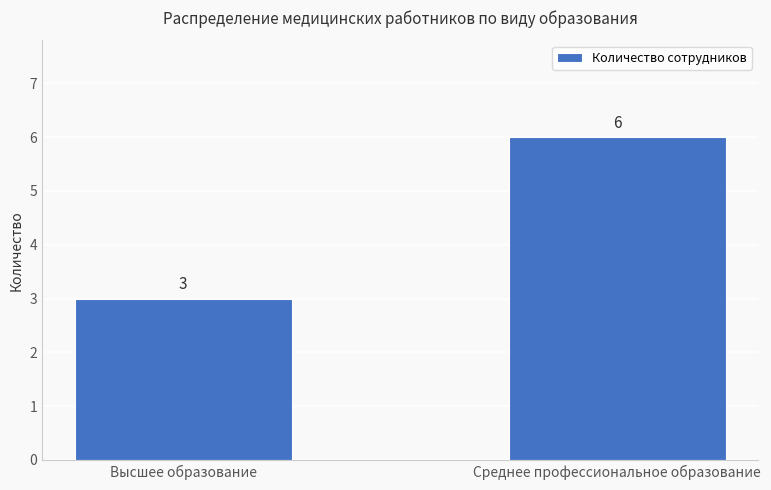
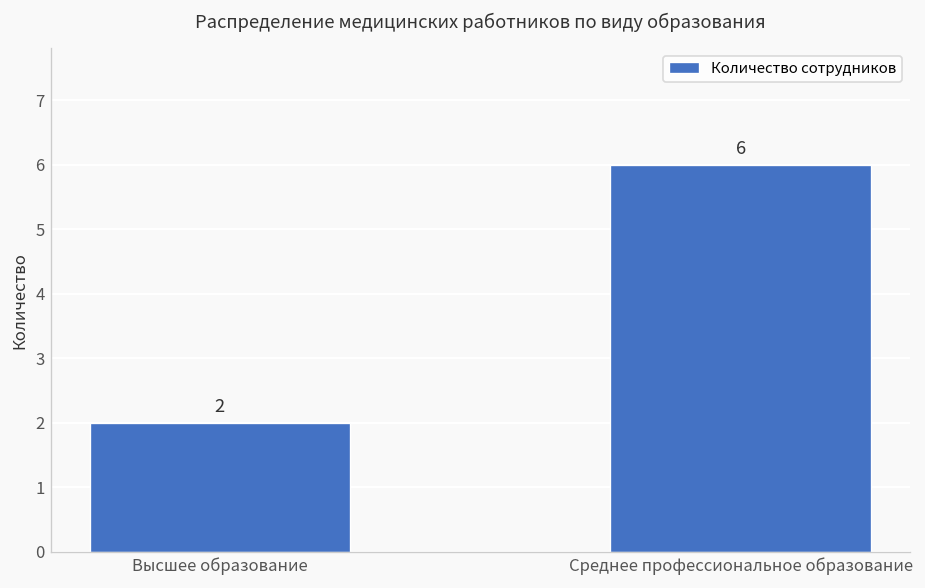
  {
-   "Высшее образование": 3,
+   "Высшее образование": 2,
    "Среднее профессиональное образование": 6
  }
